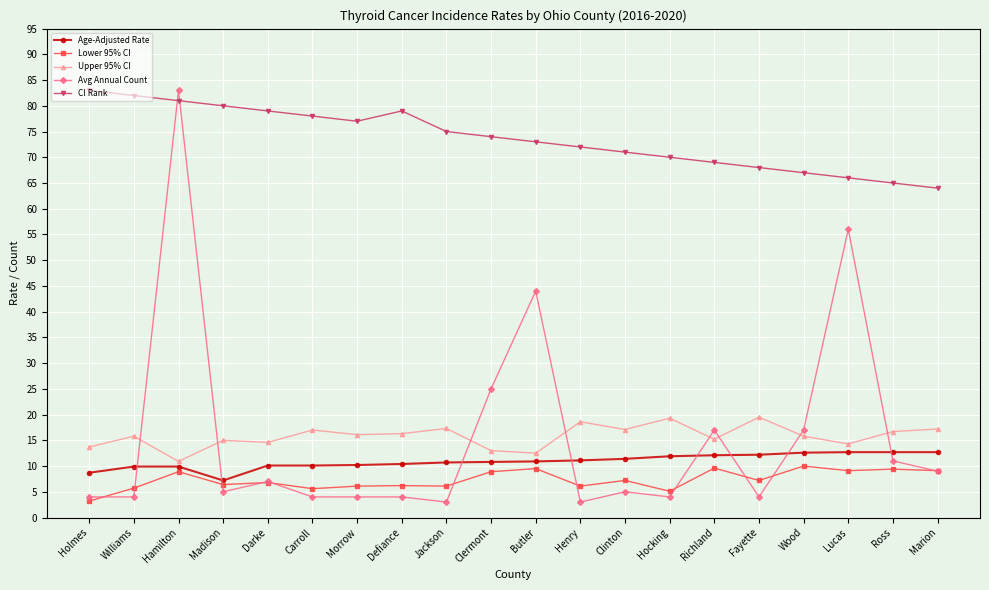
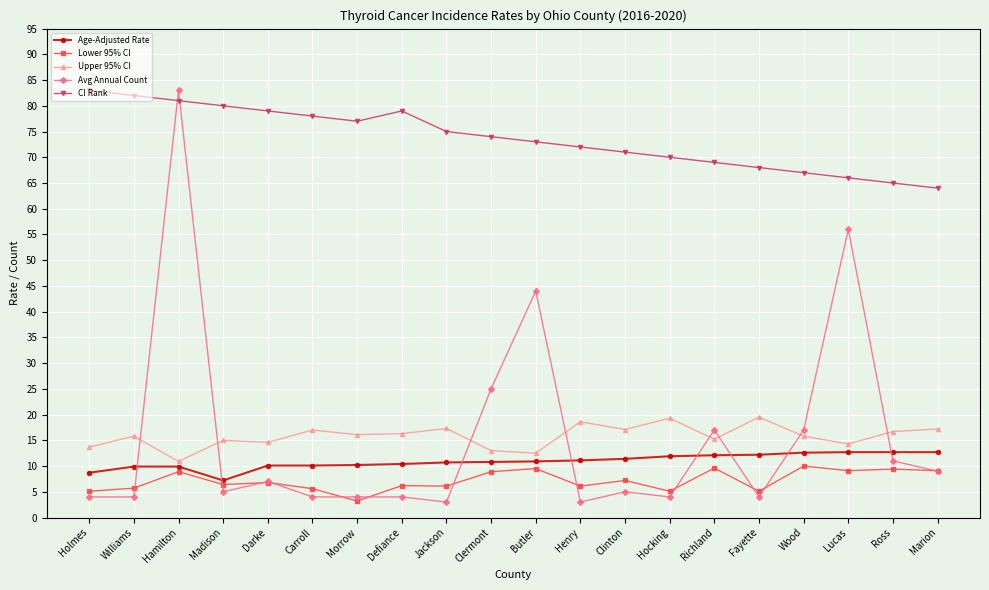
  {
    "Age-Adjusted Rate": {
      "Holmes": 9,
      "Williams": 10,
      "Hamilton": 10,
      "Madison": 7,
      "Darke": 10,
      "Carroll": 10,
      "Morrow": 10,
      "Defiance": 10,
      "Jackson": 11,
      "Clermont": 11,
      "Butler": 11,
      "Henry": 11,
      "Clinton": 11,
      "Hocking": 12,
      "Richland": 12,
      "Fayette": 12,
      "Wood": 13,
      "Lucas": 13,
      "Ross": 13,
      "Marion": 13
    },
    "Lower 95% CI": {
-     "Holmes": 3,
+     "Holmes": 5,
      "Williams": 6,
      "Hamilton": 9,
      "Madison": 6,
      "Carroll": 6,
-     "Morrow": 6,
+     "Morrow": 3,
      "Defiance": 6,
      "Jackson": 6,
      "Clermont": 9,
      "Butler": 10,
      "Henry": 6,
      "Clinton": 7,
      "Hocking": 5,
      "Richland": 10,
-     "Fayette": 7,
+     "Fayette": 5,
      "Wood": 10,
      "Lucas": 9,
      "Ross": 9
    },
    "CI Rank": {
      "Hamilton": 81,
      "Madison": 80,
      "Darke": 79,
      "Carroll": 78,
      "Morrow": 77,
      "Defiance": 79,
      "Jackson": 75,
      "Clermont": 74,
      "Butler": 73,
      "Henry": 72,
      "Clinton": 71,
      "Hocking": 70,
      "Richland": 69,
      "Fayette": 68,
      "Wood": 67,
      "Lucas": 66,
      "Ross": 65,
      "Marion": 64
    }
  }
